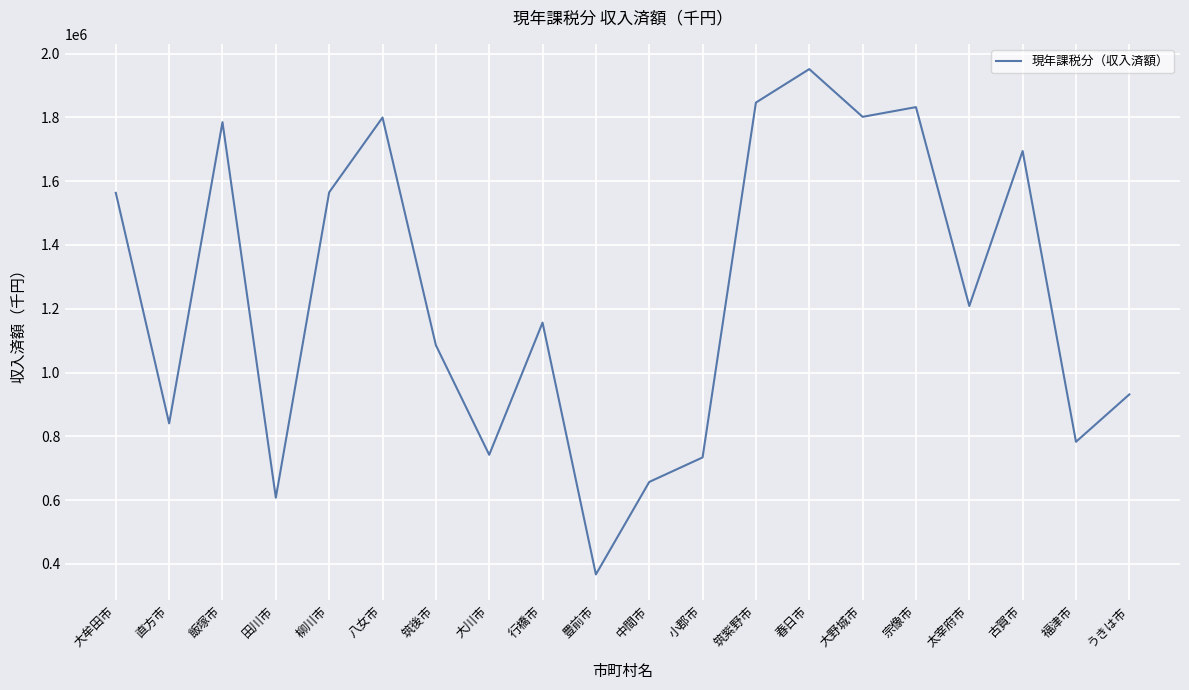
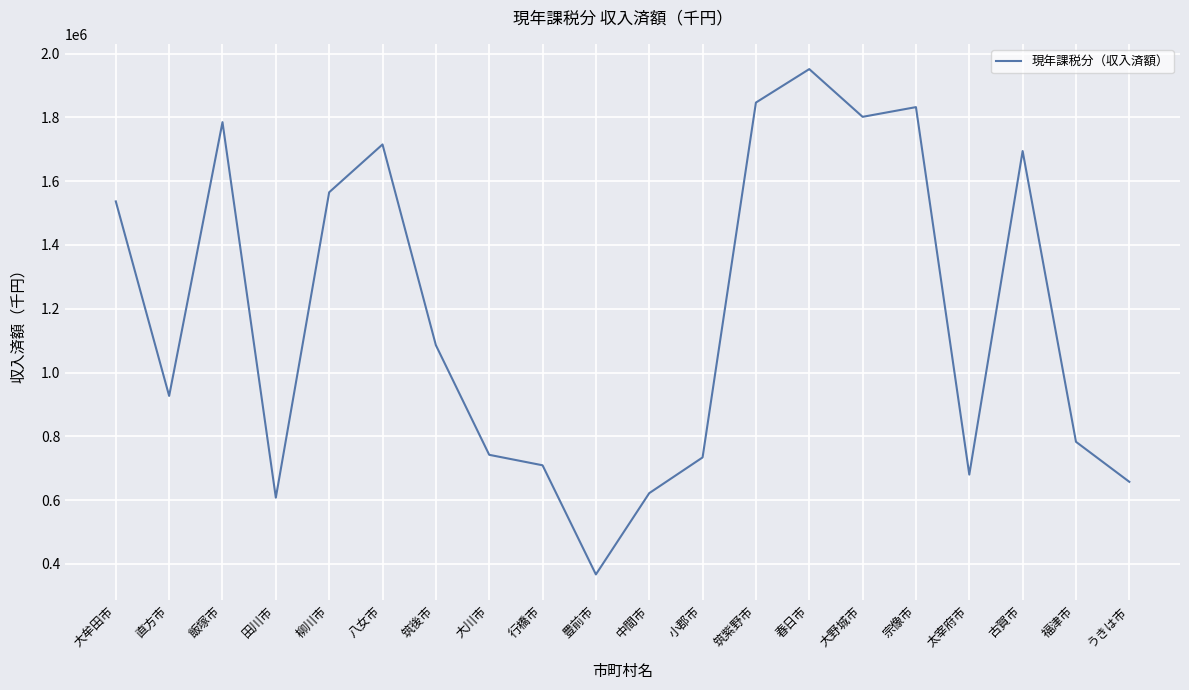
  {
-   "大牟田市": 1560000,
-   "直方市": 840000,
+   "大牟田市": 1540000,
+   "直方市": 930000,
    "飯塚市": 1790000,
    "田川市": 610000,
    "柳川市": 1570000,
-   "八女市": 1800000,
+   "八女市": 1720000,
    "筑後市": 1090000,
    "大川市": 740000,
-   "行橋市": 1160000,
+   "行橋市": 710000,
    "豊前市": 370000,
-   "中間市": 660000,
+   "中間市": 620000,
    "小郡市": 730000,
    "筑紫野市": 1850000,
    "春日市": 1950000,
    "大野城市": 1800000,
    "宗像市": 1830000,
-   "太宰府市": 1210000,
+   "太宰府市": 680000,
    "古賀市": 1690000,
    "福津市": 780000,
-   "うきは市": 930000
+   "うきは市": 660000
  }
